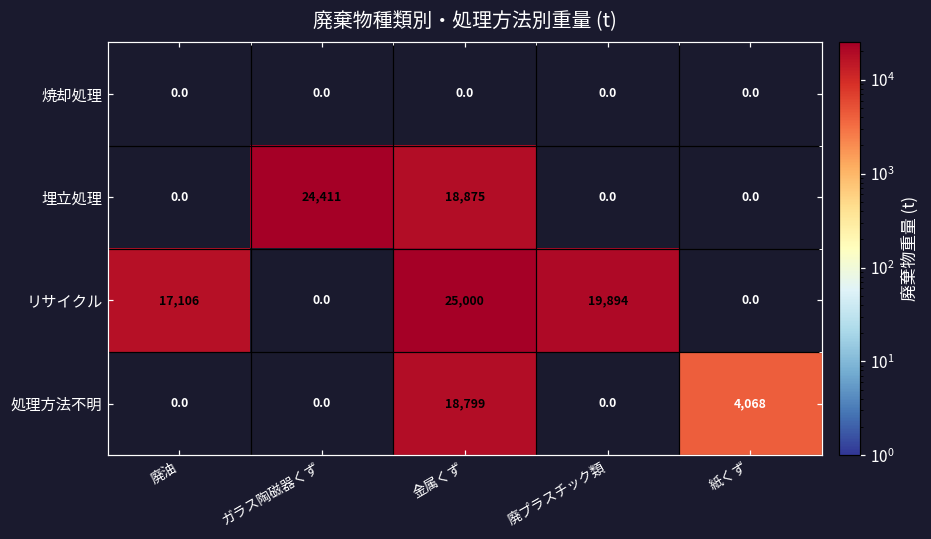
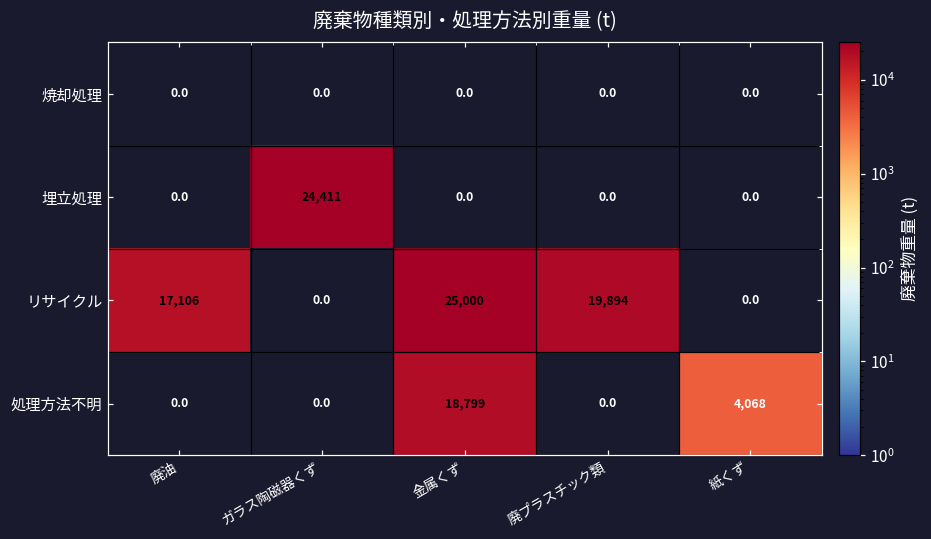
  {
    "焼却処理": {
      "廃油": "0.0",
      "ガラス陶磁器くず": "0.0",
      "金属くず": "0.0",
      "廃プラスチック類": "0.0",
      "紙くず": "0.0"
    },
    "埋立処理": {
      "廃油": "0.0",
      "ガラス陶磁器くず": "24,411",
-     "金属くず": "18,875",
+     "金属くず": "0.0",
      "廃プラスチック類": "0.0",
      "紙くず": "0.0"
    },
    "リサイクル": {
      "廃油": "17,106",
      "ガラス陶磁器くず": "0.0",
      "金属くず": "25,000",
      "廃プラスチック類": "19,894",
      "紙くず": "0.0"
    },
    "処理方法不明": {
      "廃油": "0.0",
      "ガラス陶磁器くず": "0.0",
      "金属くず": "18,799",
      "廃プラスチック類": "0.0",
      "紙くず": "4,068"
    }
  }
